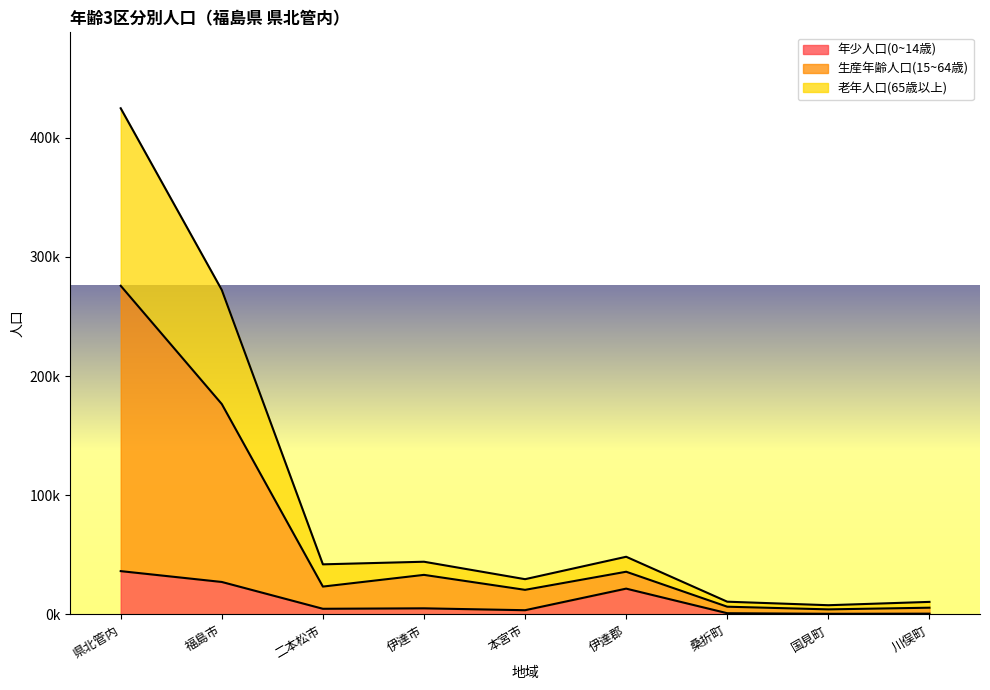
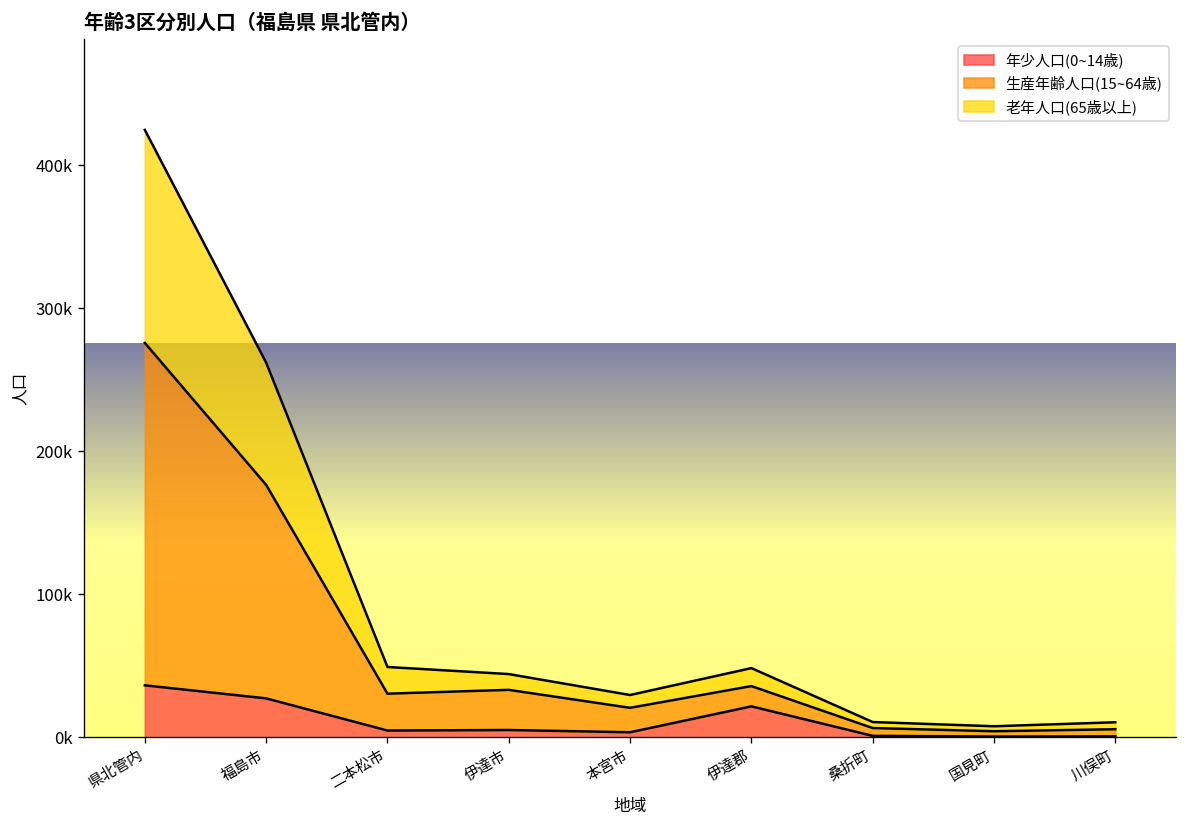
  {
    "年少人口(0~14歳)": {
      "県北管内": 36000,
      "福島市": 27000,
      "二本松市": 5000,
      "伊達市": 5000,
      "本宮市": 4000,
      "伊達郡": 22000,
      "桑折町": 1000,
      "国見町": 1000,
      "川俣町": 1000
    },
    "生産年齢人口(15~64歳)": {
      "県北管内": 239000,
      "福島市": 149000,
-     "二本松市": 19000,
+     "二本松市": 26000,
      "伊達市": 28000,
      "本宮市": 17000,
      "伊達郡": 14000,
      "桑折町": 5000,
      "国見町": 4000,
      "川俣町": 5000
    },
    "老年人口(65歳以上)": {
      "県北管内": 149000,
-     "福島市": 96000,
+     "福島市": 85000,
      "二本松市": 19000,
      "伊達市": 11000,
      "本宮市": 9000,
      "伊達郡": 13000,
      "桑折町": 4000,
      "国見町": 3000,
      "川俣町": 5000
    }
  }
